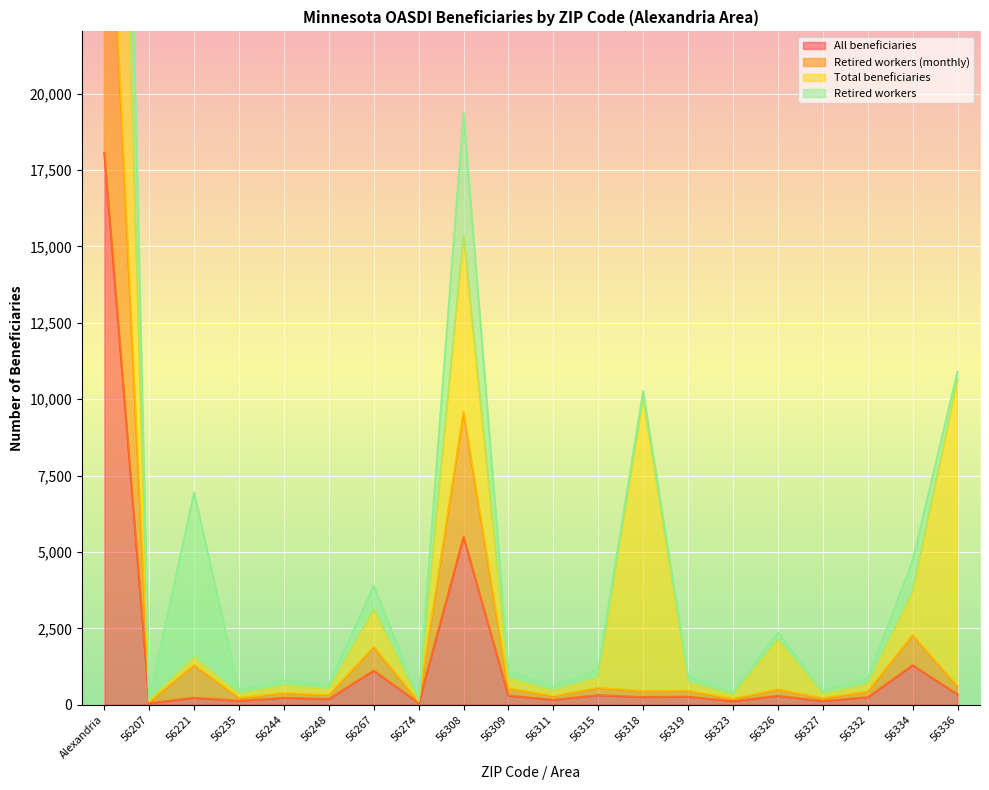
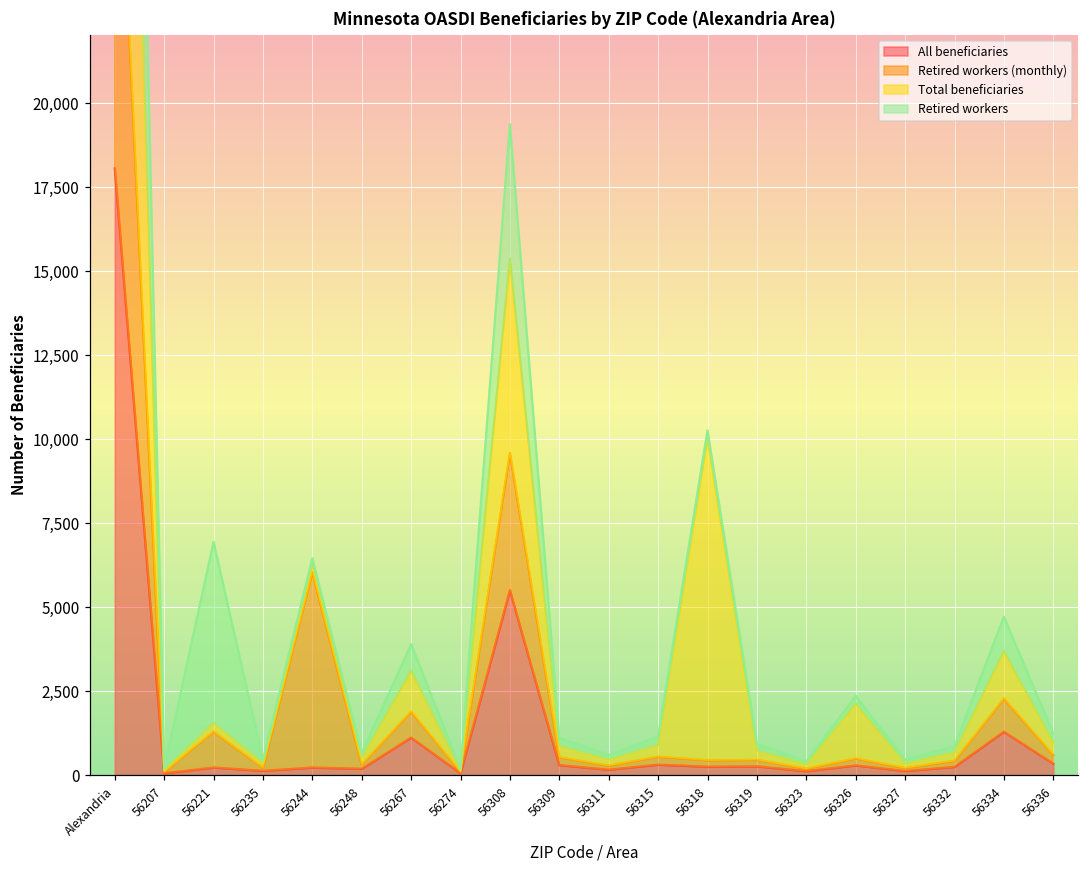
  {
    "All beneficiaries": {
      "Alexandria": "18,100",
      "56221": "200",
      "56235": "100",
      "56244": "200",
      "56248": "200",
      "56267": "1,100",
      "56308": "5,500",
      "56309": "300",
      "56311": "200",
      "56315": "300",
      "56318": "200",
      "56319": "300",
      "56326": "300",
      "56327": "100",
      "56332": "200",
      "56334": "1,300",
      "56336": "300"
    },
    "Retired workers (monthly)": {
      "56221": "1,100",
      "56235": "100",
-     "56244": "200",
+     "56244": "5,800",
      "56248": "100",
      "56267": "800",
      "56308": "4,100",
      "56309": "200",
      "56311": "100",
      "56315": "200",
      "56318": "200",
      "56319": "200",
      "56326": "200",
      "56327": "100",
      "56332": "200",
      "56334": "1,000",
      "56336": "300"
    },
    "Total beneficiaries": {
      "56221": "300",
      "56235": "100",
      "56244": "300",
      "56248": "200",
      "56267": "1,200",
      "56308": "5,800",
      "56309": "300",
      "56311": "200",
      "56315": "400",
      "56318": "9,600",
      "56319": "300",
      "56323": "100",
      "56326": "1,600",
      "56327": "100",
      "56332": "300",
      "56334": "1,400",
-     "56336": "10,000"
+     "56336": "400"
    },
    "Retired workers": {
      "56221": "5,400",
      "56235": "100",
      "56244": "200",
      "56248": "100",
      "56267": "800",
      "56308": "4,000",
      "56309": "200",
      "56311": "100",
      "56315": "300",
      "56318": "200",
      "56319": "200",
      "56323": "100",
      "56326": "200",
      "56327": "100",
      "56332": "200",
      "56334": "1,000",
      "56336": "300"
    }
  }
